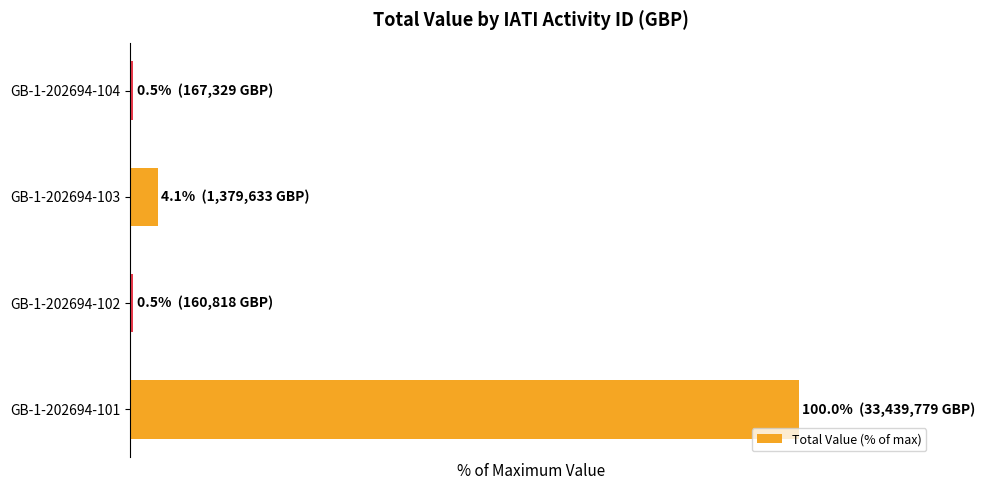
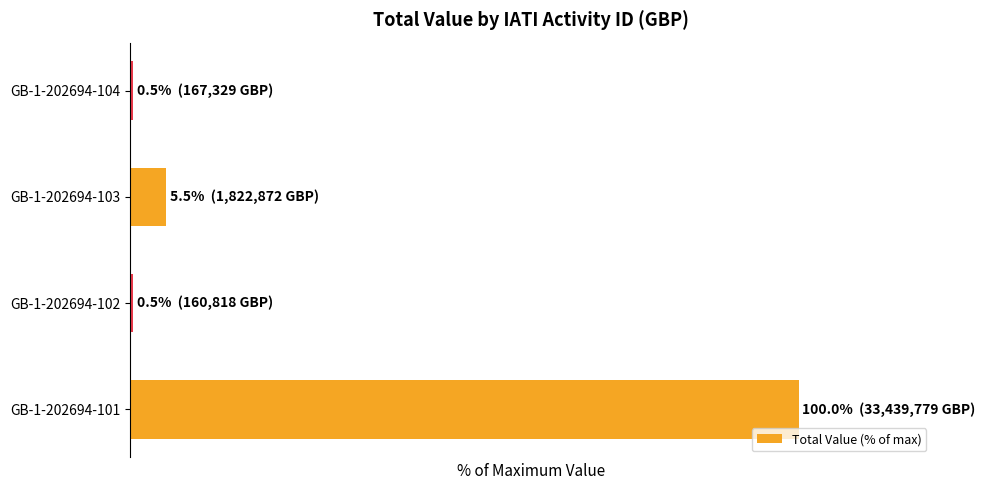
  {
    "GB-1-202694-104": "0.5%",
-   "GB-1-202694-103": "4.1% (1,379,633 GBP)",
+   "GB-1-202694-103": "5.5% (1,822,872 GBP)",
    "GB-1-202694-102": "0.5%",
    "GB-1-202694-101": "100.0%"
  }
